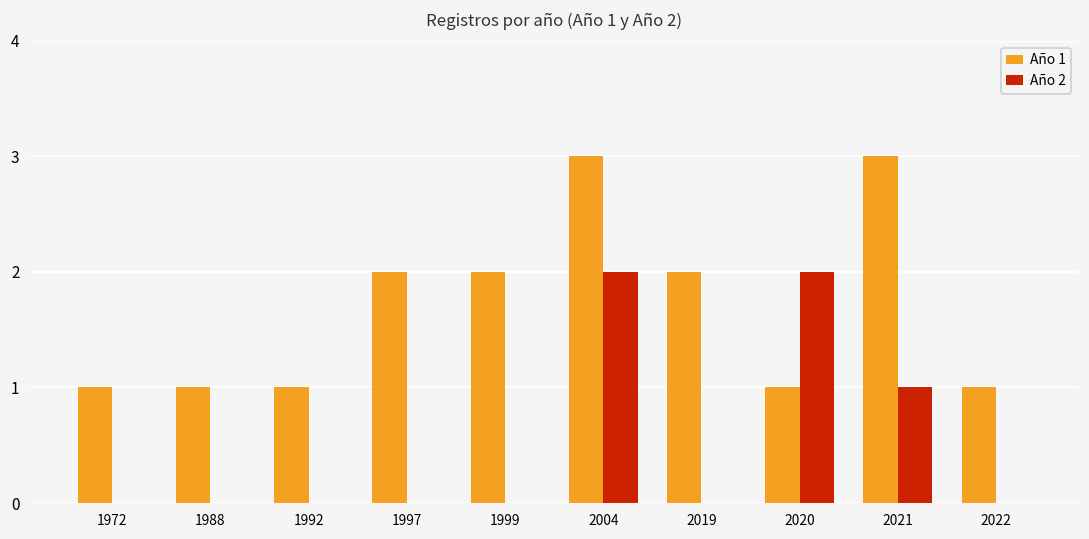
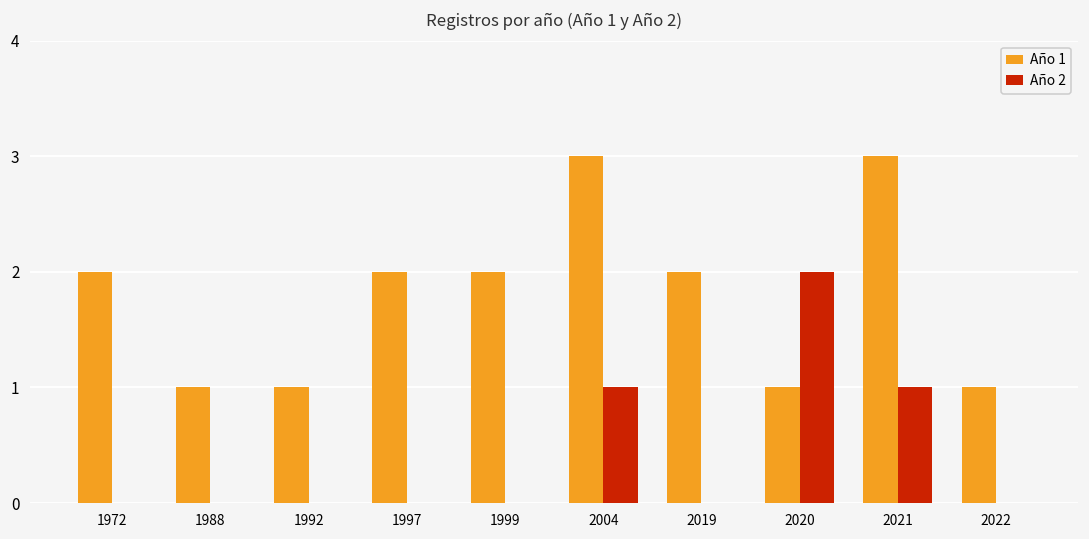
  {
    "Año 1": {
-     "1972": 1,
+     "1972": 2,
      "1988": 1,
      "1992": 1,
      "1997": 2,
      "1999": 2,
      "2004": 3,
      "2019": 2,
      "2020": 1,
      "2021": 3,
      "2022": 1
    },
    "Año 2": {
      "1972": 0,
      "1988": 0,
      "1992": 0,
      "1997": 0,
      "1999": 0,
-     "2004": 2,
+     "2004": 1,
      "2019": 0,
      "2020": 2,
      "2021": 1,
      "2022": 0
    }
  }
